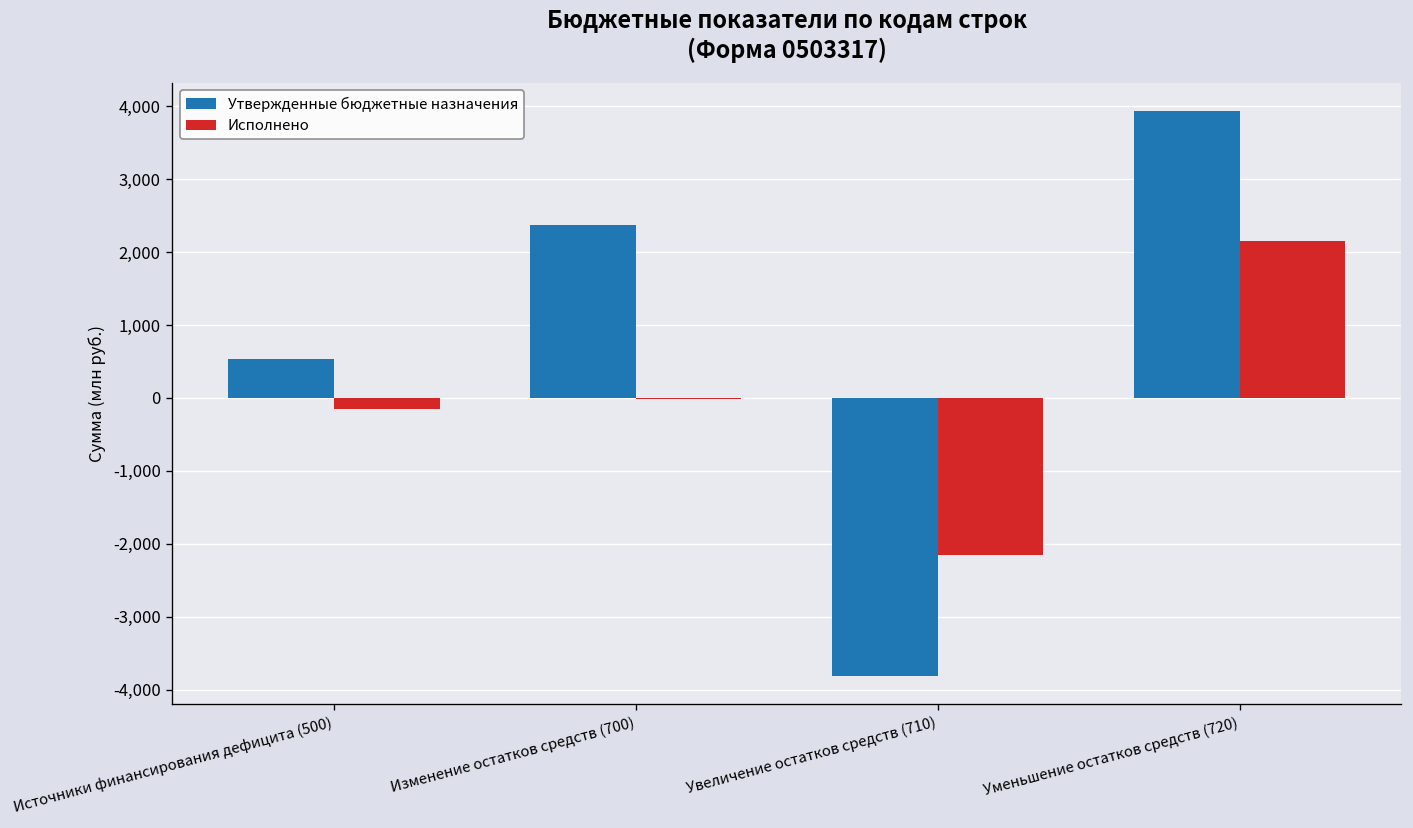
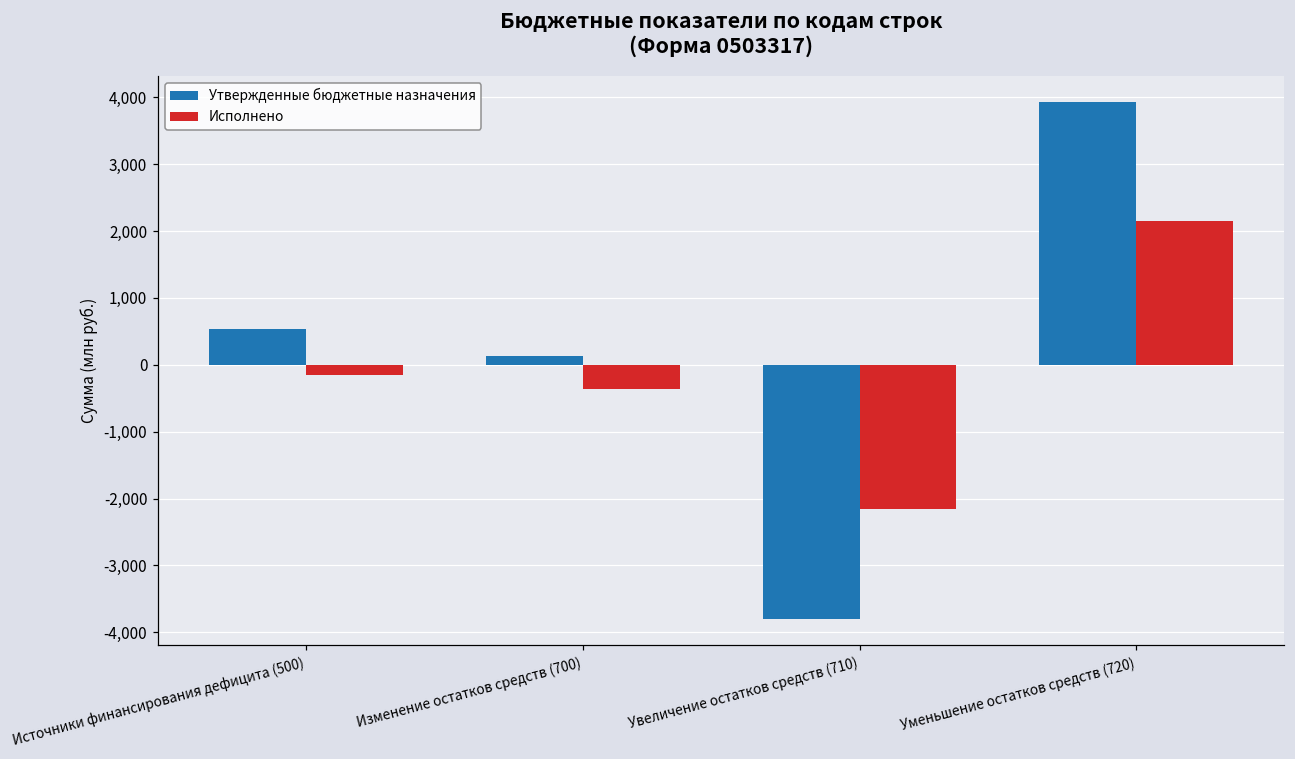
  {
    "Утвержденные бюджетные назначения": {
      "Источники финансирования дефицита (500)": "500",
-     "Изменение остатков средств (700)": "2,400",
+     "Изменение остатков средств (700)": "100",
      "Увеличение остатков средств (710)": "-3,800",
      "Уменьшение остатков средств (720)": "3,900"
    },
    "Исполнено": {
      "Источники финансирования дефицита (500)": "-100",
-     "Изменение остатков средств (700)": "0",
+     "Изменение остатков средств (700)": "-400",
      "Увеличение остатков средств (710)": "-2,200",
      "Уменьшение остатков средств (720)": "2,100"
    }
  }
